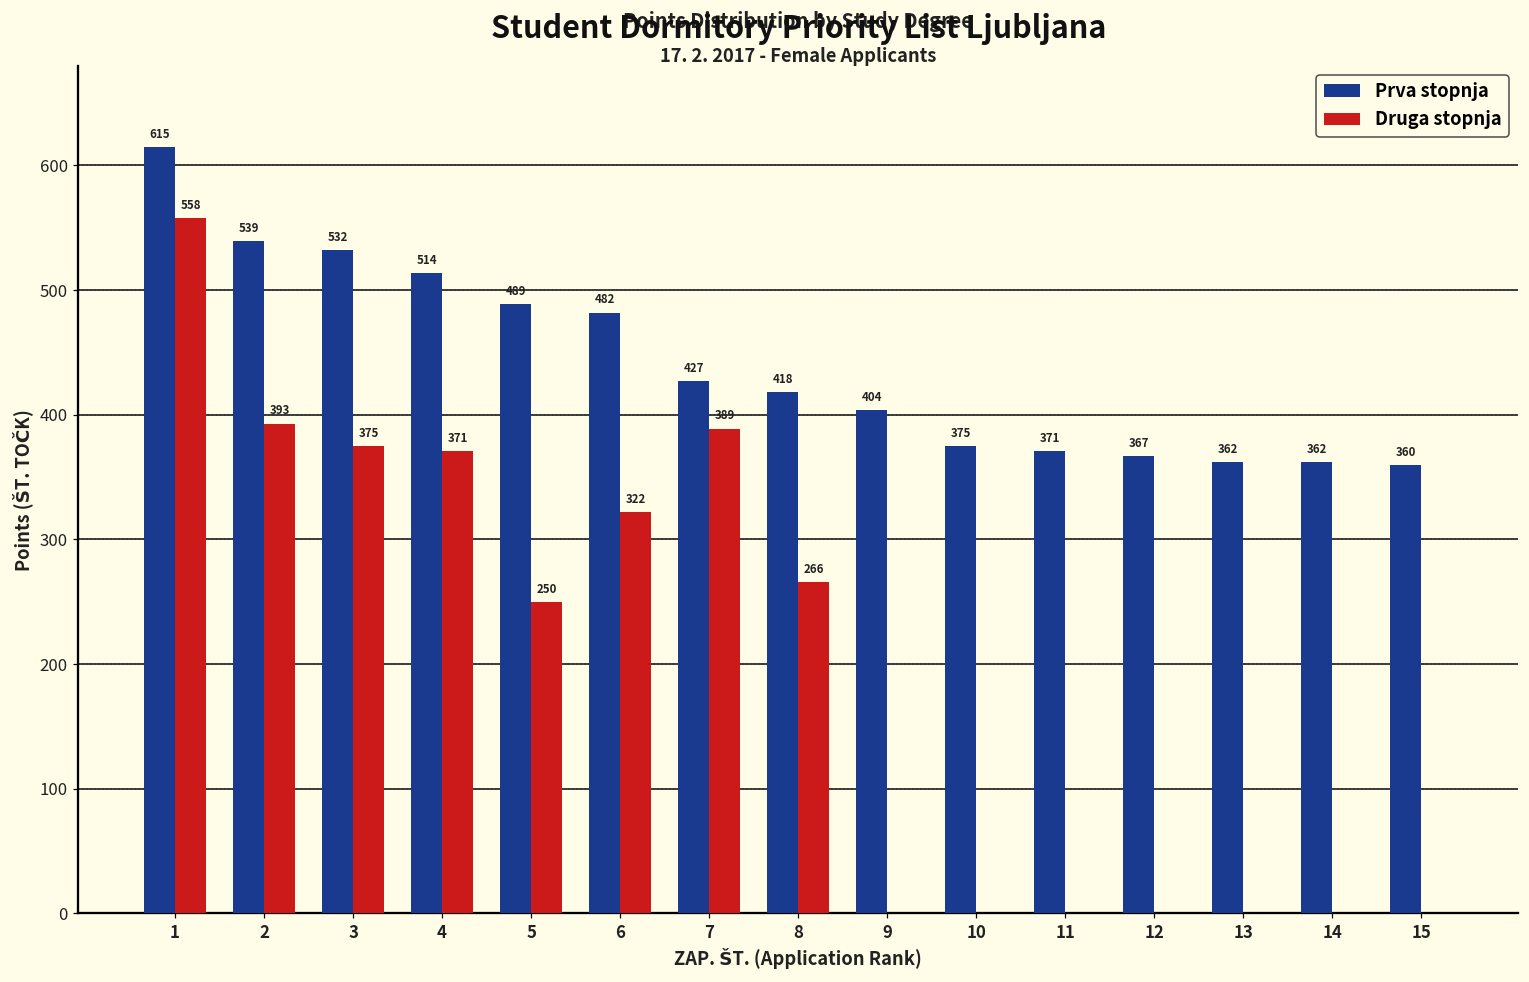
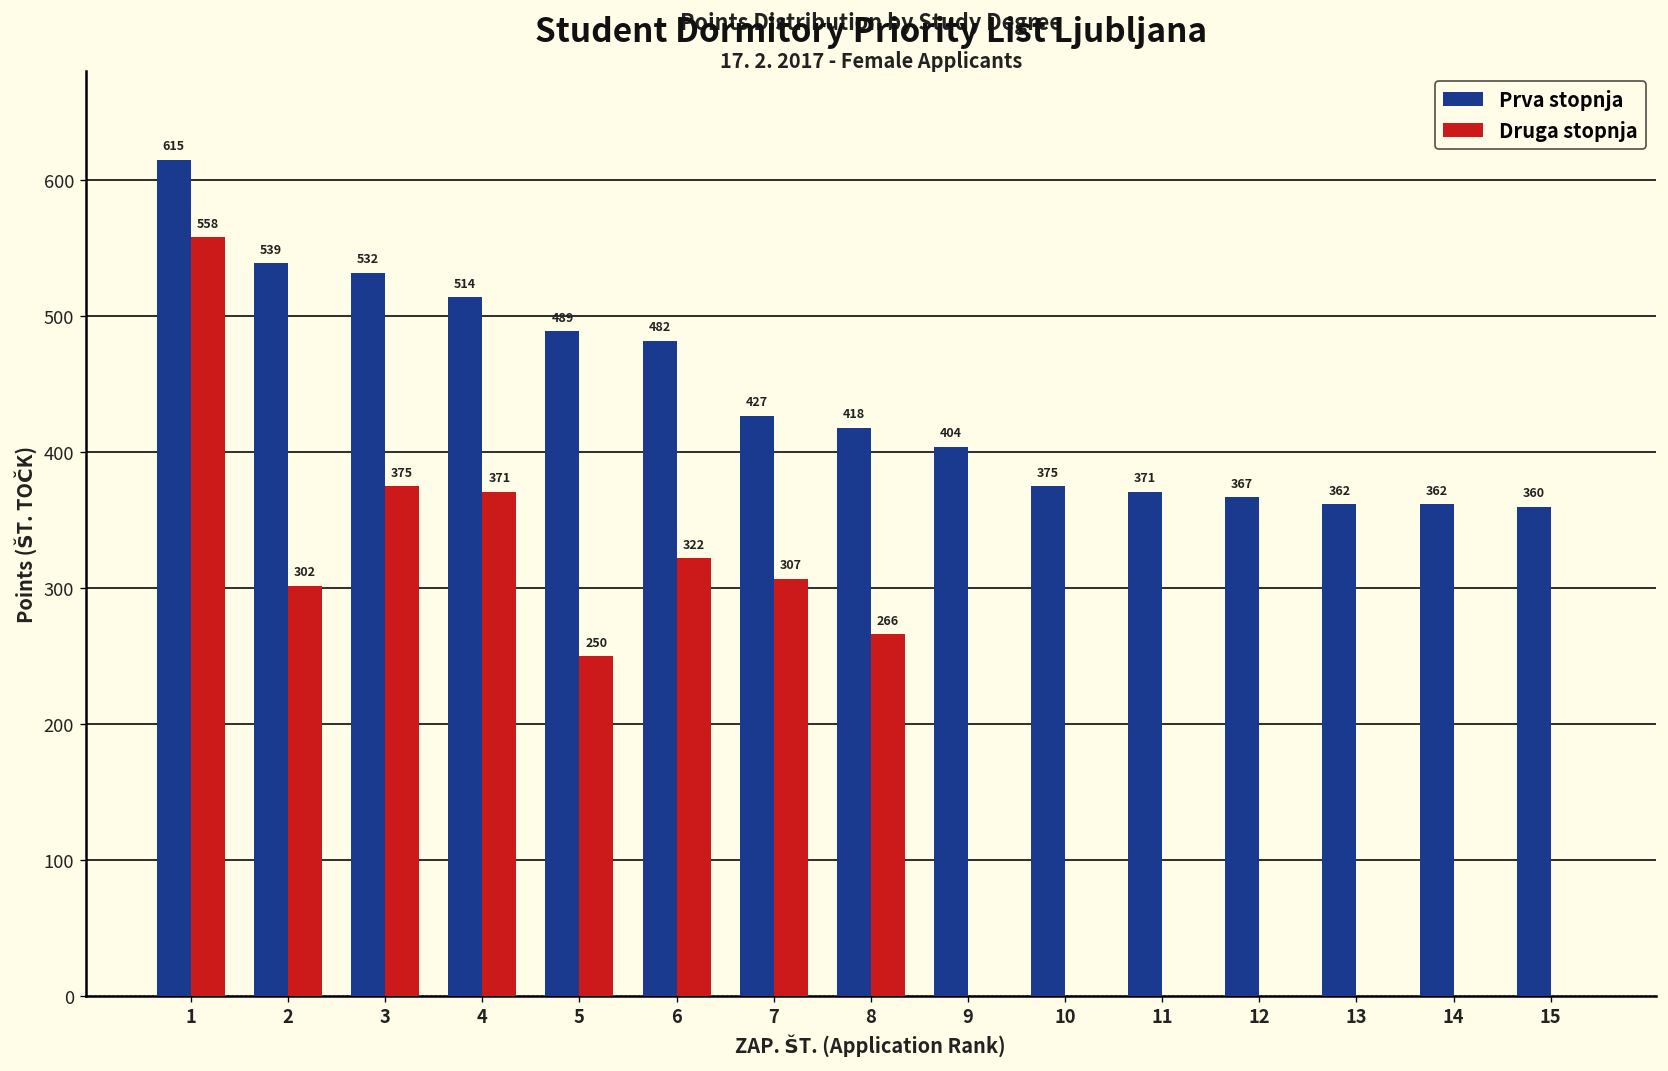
  {
    "Prva stopnja": {
      "1": 615,
      "2": 539,
      "3": 532,
      "4": 514,
      "5": 489,
      "6": 482,
      "7": 427,
      "8": 418,
      "9": 404,
      "10": 375,
      "11": 371,
      "12": 367,
      "13": 362,
      "14": 362,
      "15": 360
    },
    "Druga stopnja": {
      "1": 558,
-     "2": 393,
+     "2": 302,
      "3": 375,
      "4": 371,
      "5": 250,
      "6": 322,
-     "7": 389,
+     "7": 307,
      "8": 266
    }
  }
